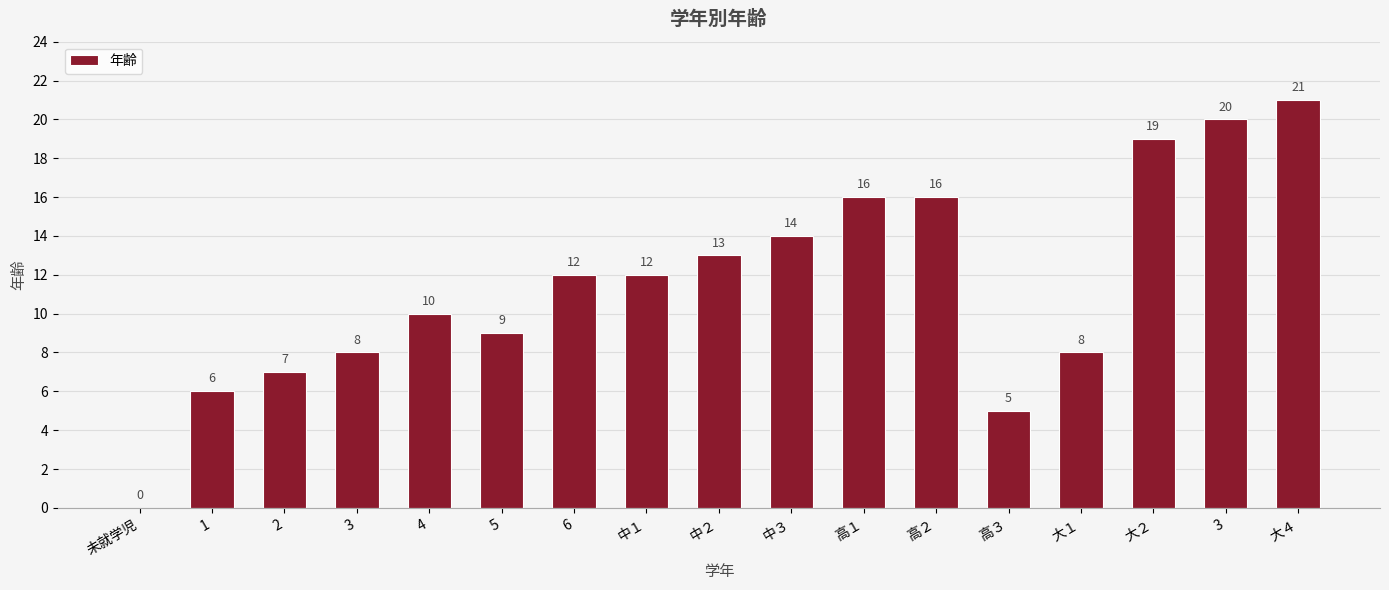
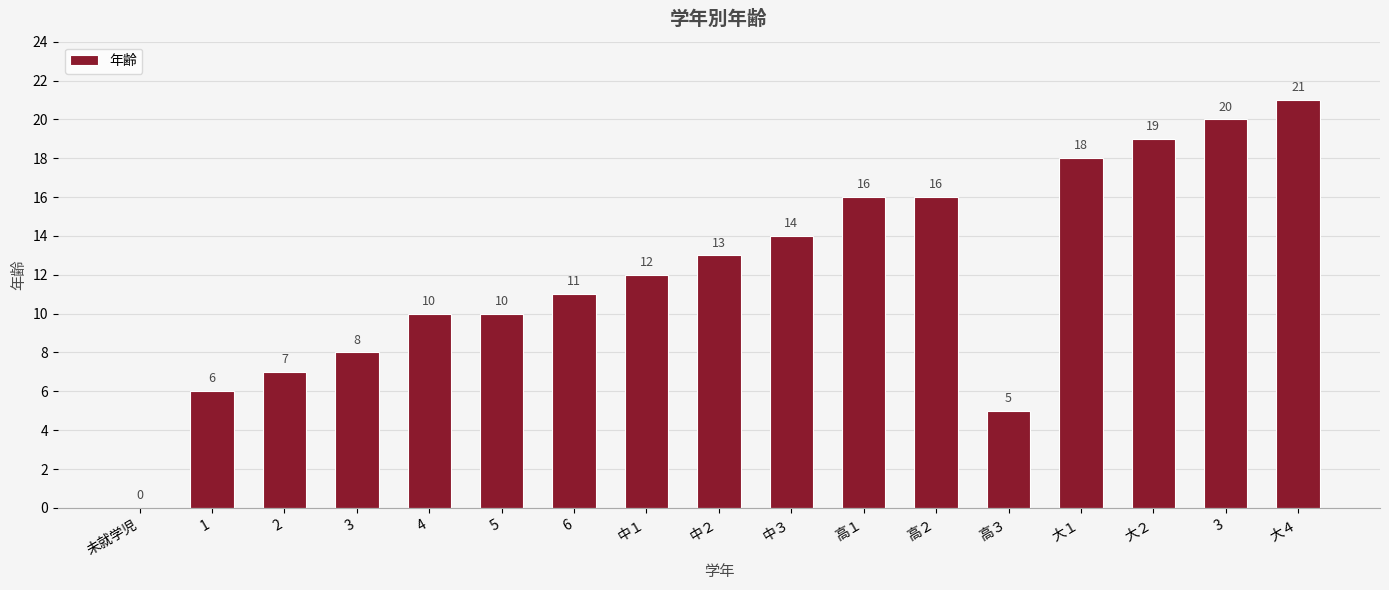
  {
    "未就学児": 0,
    "1": 6,
    "2": 7,
    "4": 10,
-   "5": 9,
-   "6": 12,
+   "5": 10,
+   "6": 11,
    "中１": 12,
    "中２": 13,
    "中３": 14,
    "高１": 16,
    "高２": 16,
    "高３": 5,
-   "大１": 8,
+   "大１": 18,
    "大２": 19,
    "大４": 21
  }
